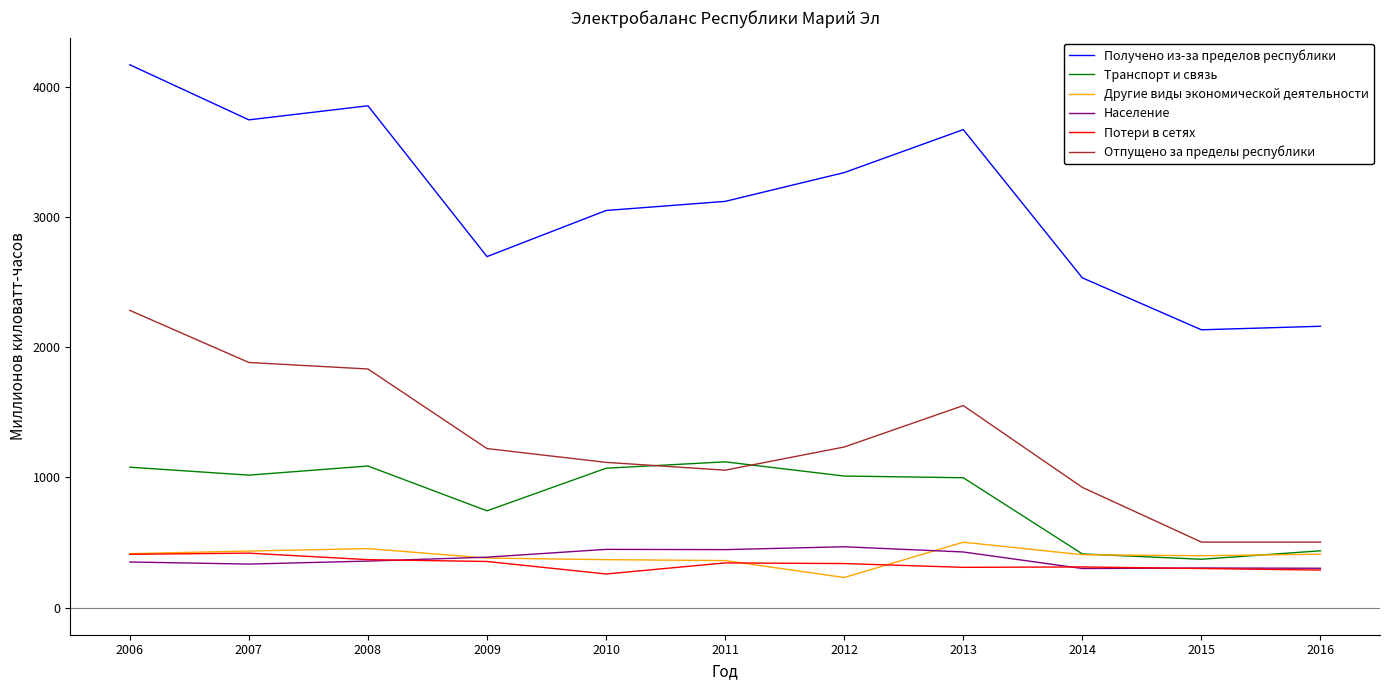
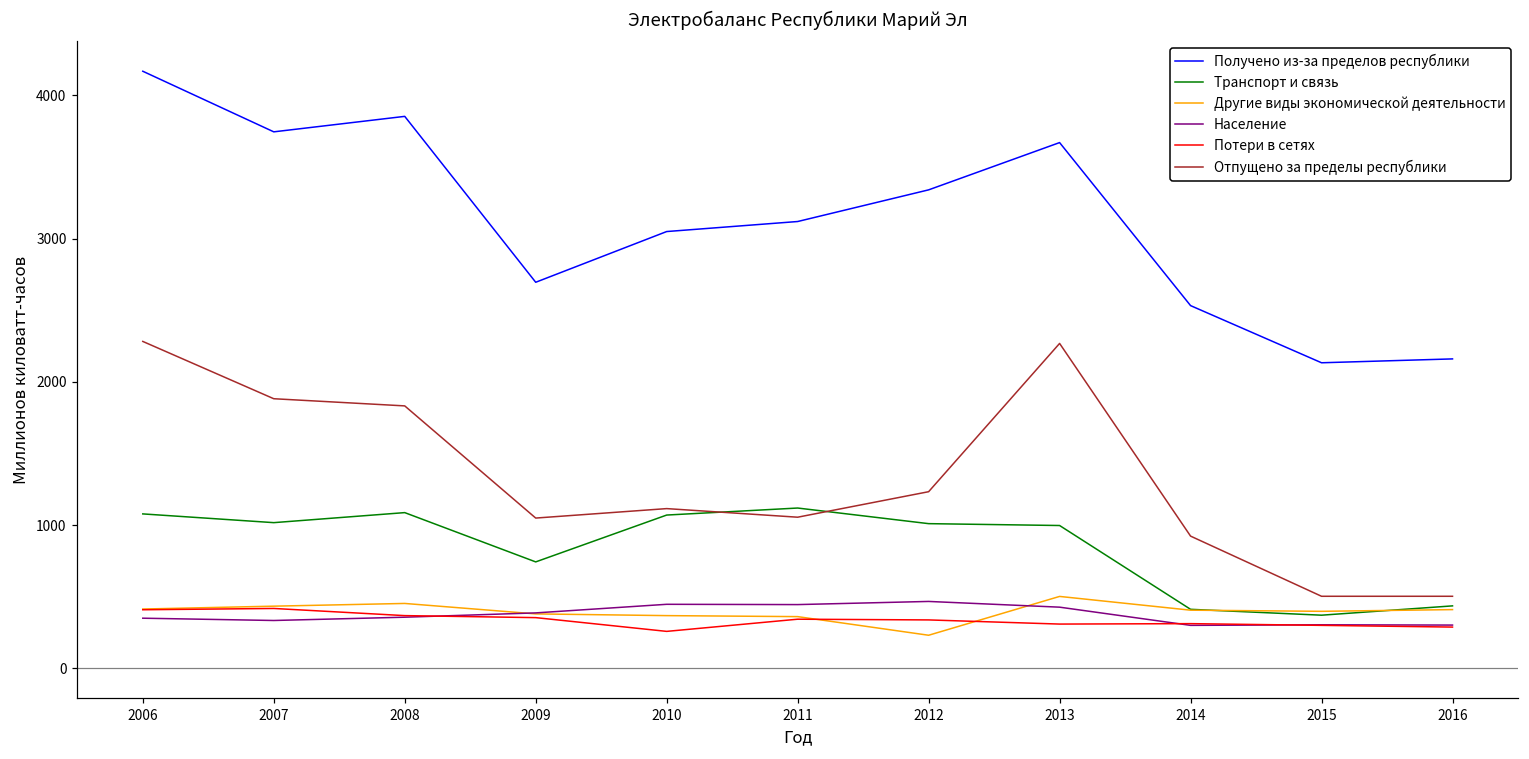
  {
    "Получено из-за пределов республики": {
      "2006": 4170,
      "2007": 3750,
      "2008": 3850,
      "2009": 2700,
      "2010": 3050,
      "2011": 3120,
      "2012": 3340,
      "2013": 3670,
      "2014": 2530,
      "2015": 2130,
      "2016": 2160
    },
    "Транспорт и связь": {
      "2006": 1080,
      "2007": 1020,
      "2008": 1090,
      "2009": 740,
      "2010": 1070,
      "2011": 1120,
      "2012": 1010,
      "2013": 1000,
      "2015": 370,
      "2016": 440
    },
    "Другие виды экономической деятельности": {
      "2008": 450,
      "2010": 370,
      "2012": 230,
      "2013": 500,
      "2015": 400,
      "2016": 410
    },
    "Население": {
      "2006": 350,
      "2007": 330,
      "2010": 450,
      "2011": 450,
      "2012": 470,
      "2013": 430
    },
    "Потери в сетях": {
      "2009": 350,
      "2010": 260,
      "2012": 340,
      "2013": 310
    },
    "Отпущено за пределы республики": {
      "2006": 2280,
      "2007": 1880,
      "2008": 1830,
-     "2009": 1220,
+     "2009": 1050,
      "2010": 1120,
      "2011": 1060,
      "2012": 1230,
-     "2013": 1550,
+     "2013": 2270,
      "2014": 920,
      "2015": 500,
      "2016": 500
    }
  }
